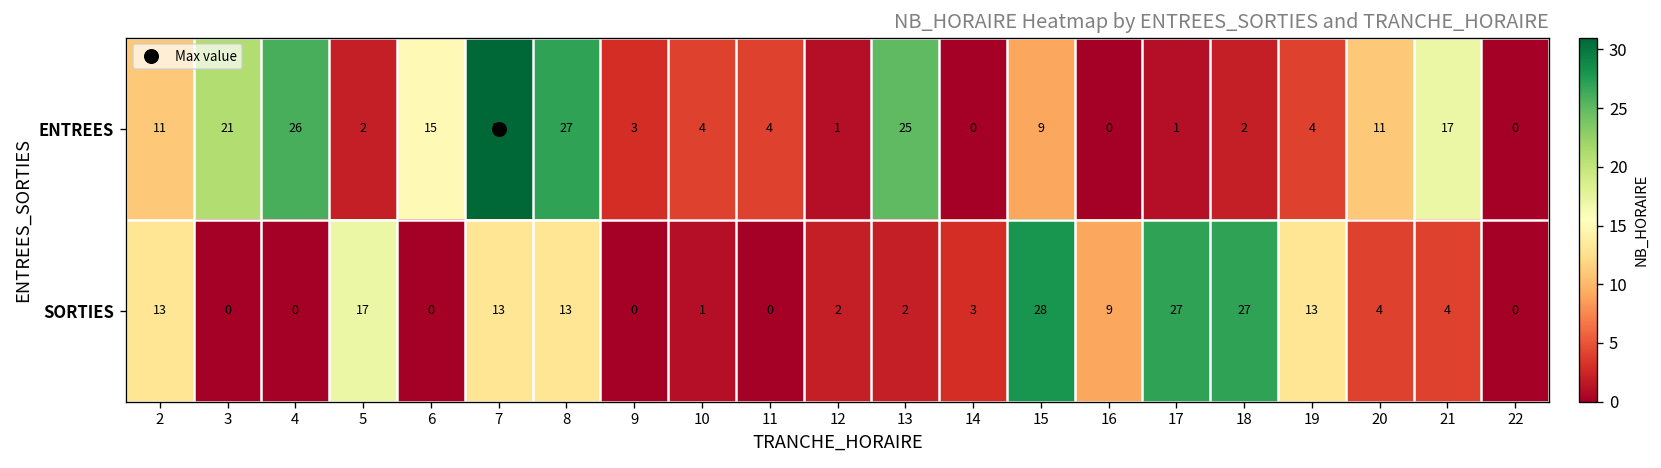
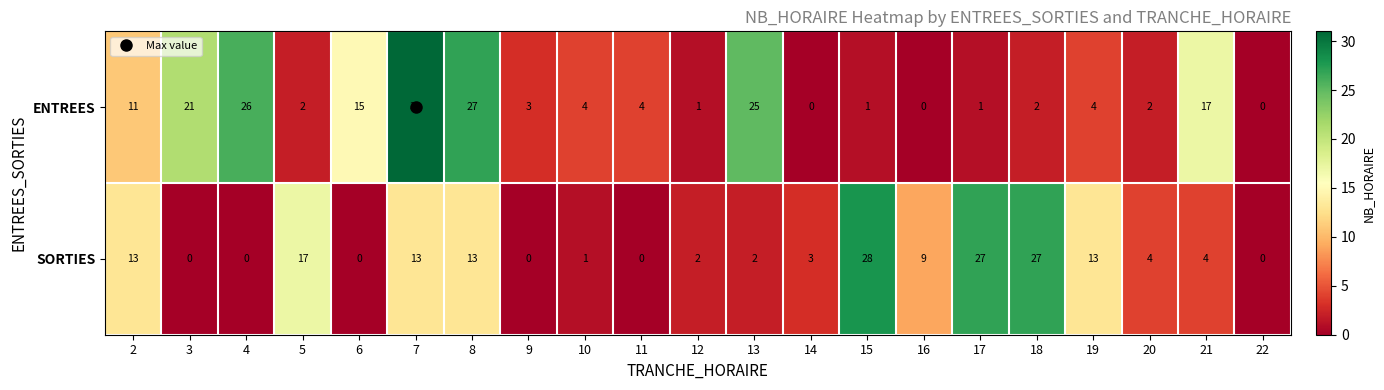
  {
    "ENTREES": {
      "2": 11,
      "3": 21,
      "4": 26,
      "5": 2,
      "6": 15,
      "8": 27,
      "9": 3,
      "10": 4,
      "11": 4,
      "12": 1,
      "13": 25,
      "14": 0,
-     "15": 9,
+     "15": 1,
      "16": 0,
      "17": 1,
      "18": 2,
      "19": 4,
-     "20": 11,
+     "20": 2,
      "21": 17,
      "22": 0
    },
    "SORTIES": {
      "2": 13,
      "3": 0,
      "4": 0,
      "5": 17,
      "6": 0,
      "7": 13,
      "8": 13,
      "9": 0,
      "10": 1,
      "11": 0,
      "12": 2,
      "13": 2,
      "14": 3,
      "15": 28,
      "16": 9,
      "17": 27,
      "18": 27,
      "19": 13,
      "20": 4,
      "21": 4,
      "22": 0
    }
  }
